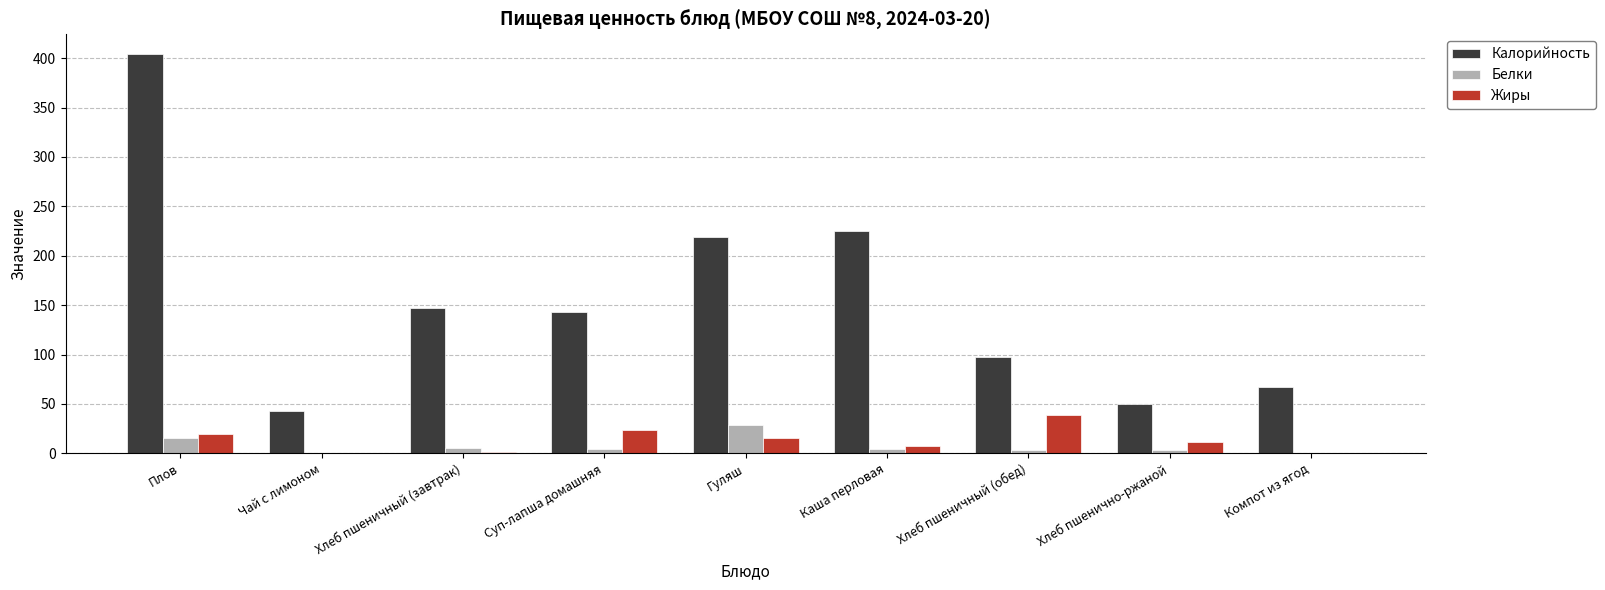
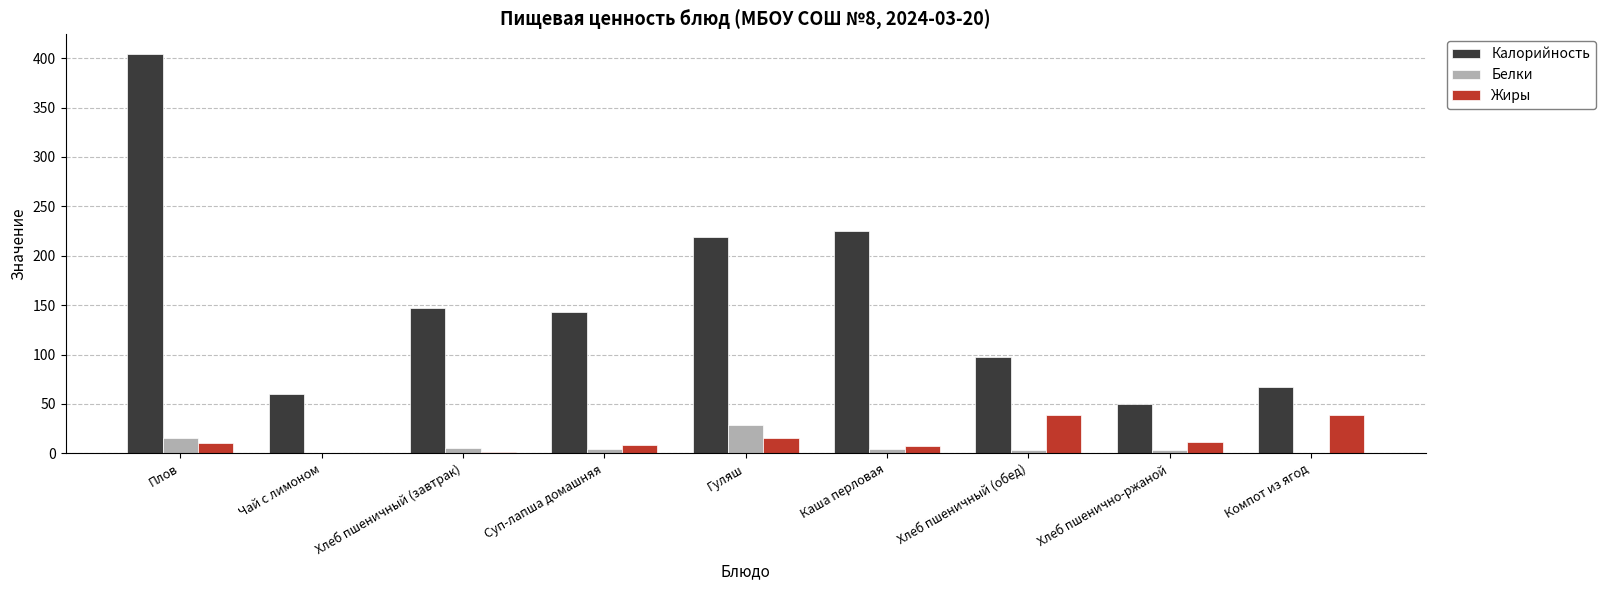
  {
    "Калорийность": {
      "Плов": 400,
-     "Чай с лимоном": 40,
+     "Чай с лимоном": 60,
      "Хлеб пшеничный (завтрак)": 150,
      "Суп-лапша домашняя": 140,
      "Гуляш": 220,
      "Каша перловая": 220,
      "Хлеб пшеничный (обед)": 100,
      "Хлеб пшенично-ржаной": 50,
      "Компот из ягод": 70
    },
    "Белки": {
      "Плов": 20,
      "Хлеб пшеничный (завтрак)": 10,
      "Суп-лапша домашняя": 0,
      "Гуляш": 30,
      "Каша перловая": 0,
      "Хлеб пшеничный (обед)": 0,
      "Хлеб пшенично-ржаной": 0
    },
    "Жиры": {
-     "Плов": 20,
+     "Плов": 10,
      "Чай с лимоном": 0,
-     "Суп-лапша домашняя": 20,
+     "Суп-лапша домашняя": 10,
      "Гуляш": 20,
      "Каша перловая": 10,
      "Хлеб пшеничный (обед)": 40,
      "Хлеб пшенично-ржаной": 10,
-     "Компот из ягод": 0
+     "Компот из ягод": 40
    }
  }
